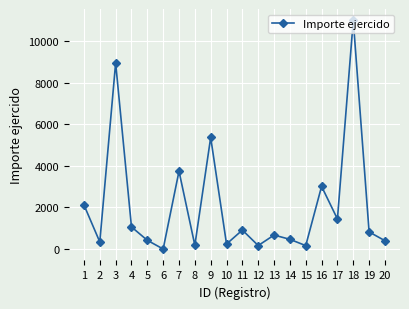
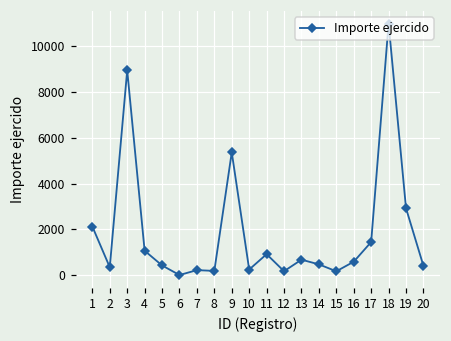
  {
    "1": 2100,
    "2": 300,
    "3": 9000,
    "4": 1100,
    "5": 400,
    "6": 0,
-   "7": 3700,
+   "7": 200,
    "8": 200,
    "9": 5400,
    "10": 200,
    "11": 900,
    "12": 200,
    "13": 700,
    "14": 500,
    "15": 200,
-   "16": 3000,
+   "16": 600,
    "17": 1400,
-   "19": 800,
+   "19": 2900,
    "20": 400
  }
